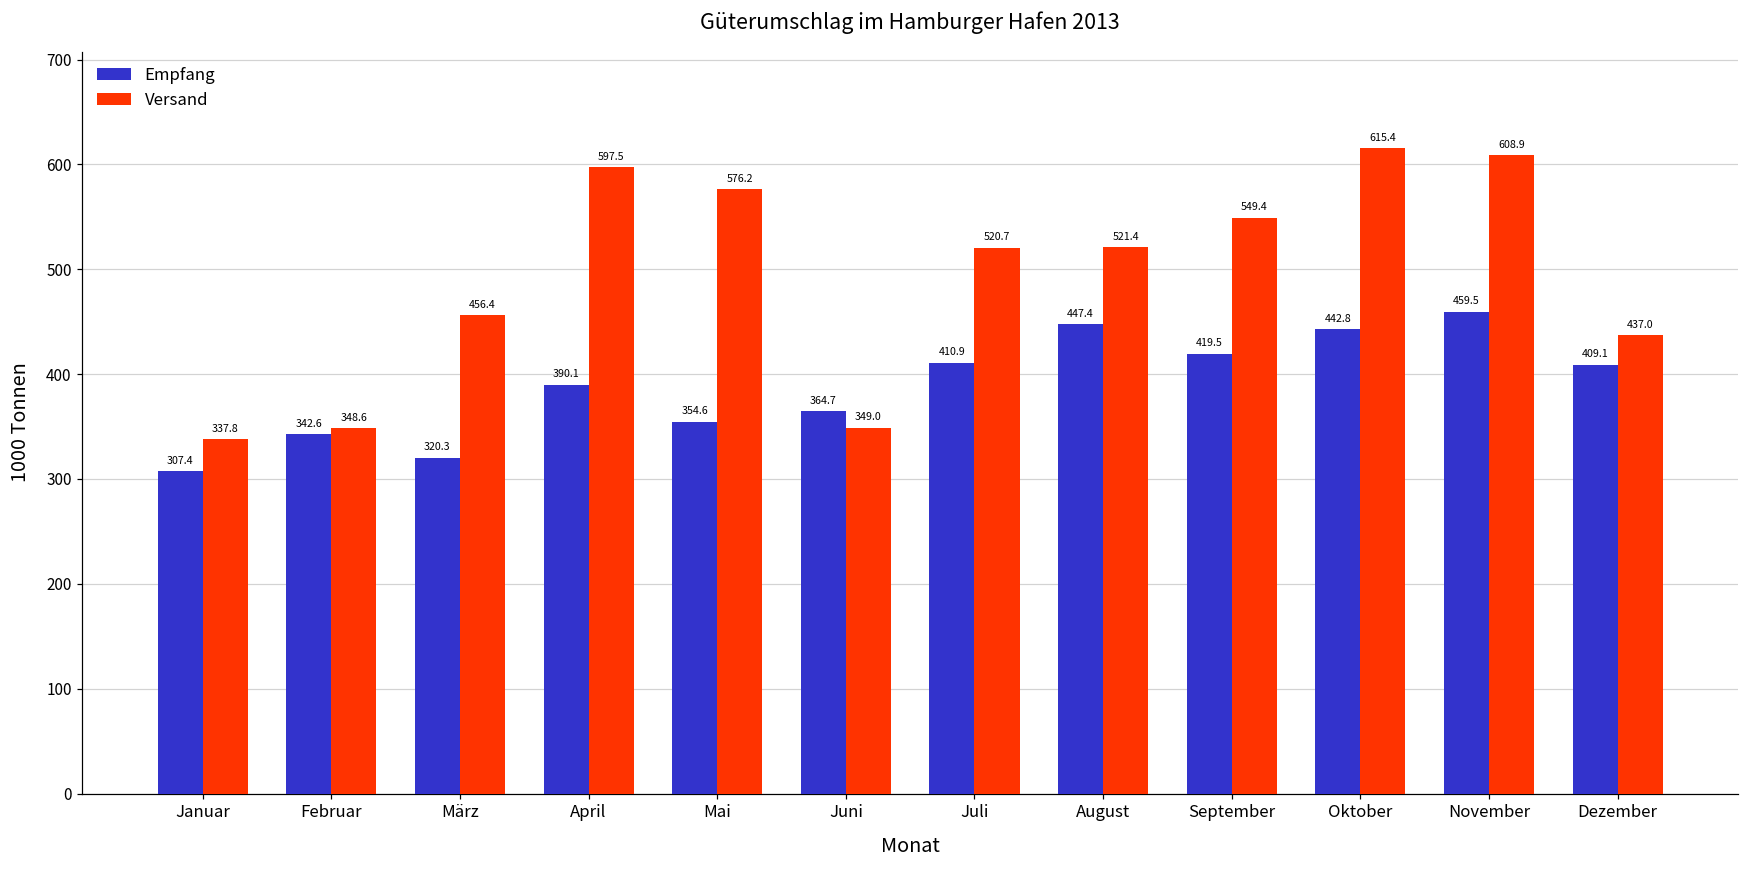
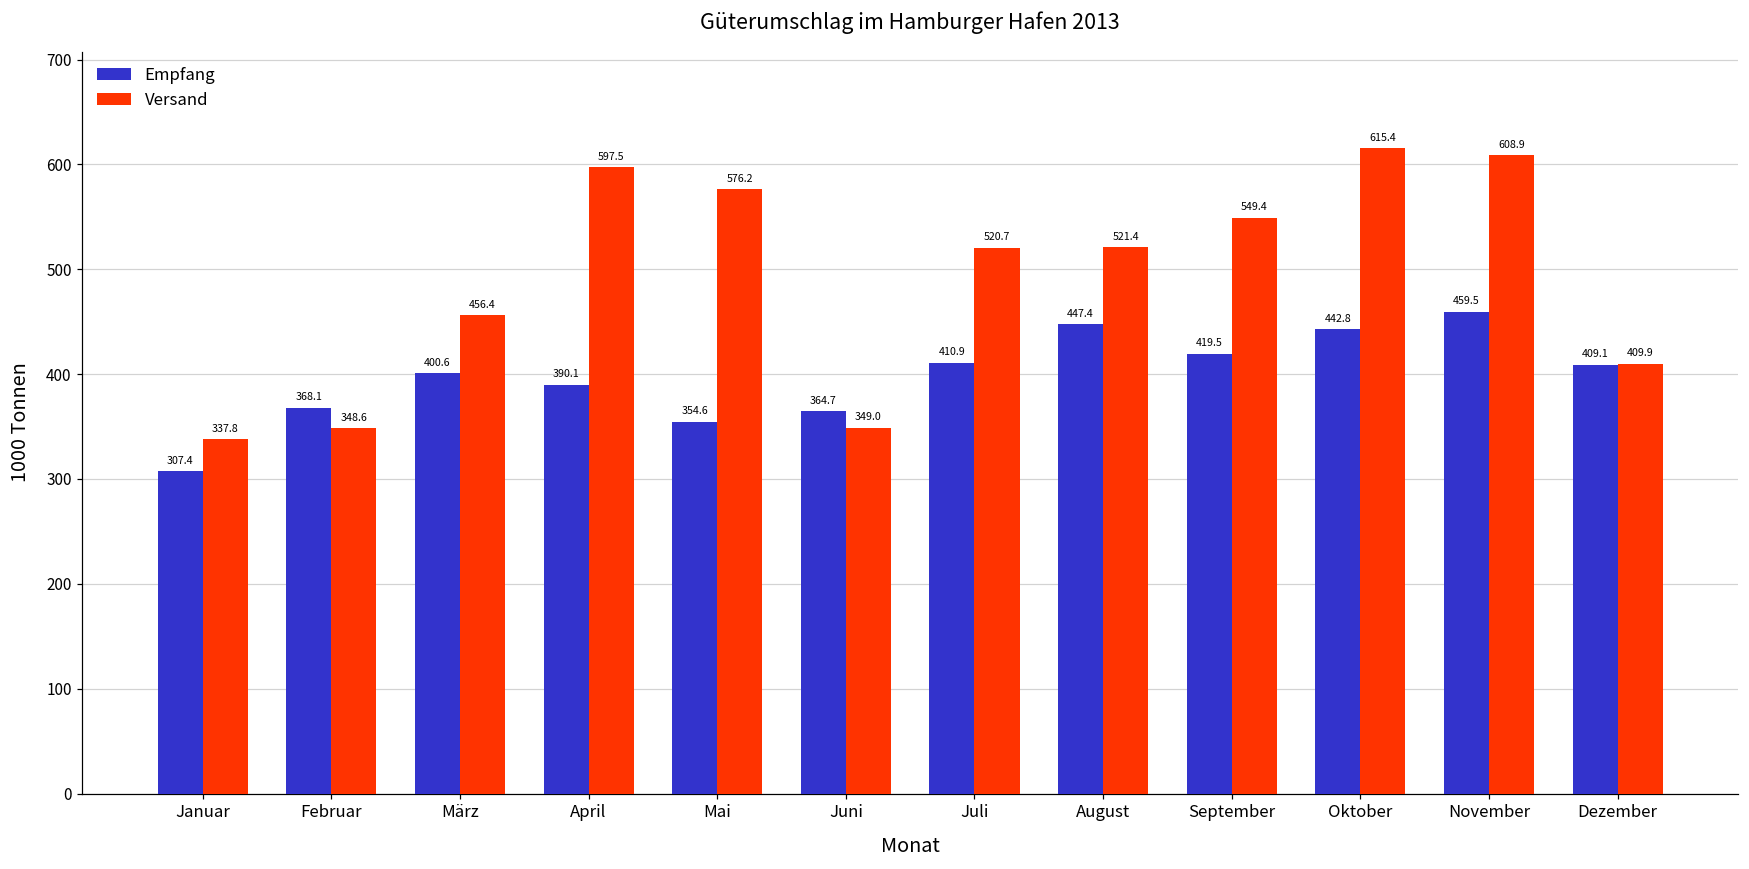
  {
    "Empfang": {
      "Januar": 307.4,
-     "Februar": 342.6,
-     "März": 320.3,
+     "Februar": 368.1,
+     "März": 400.6,
      "April": 390.1,
      "Mai": 354.6,
      "Juni": 364.7,
      "Juli": 410.9,
      "August": 447.4,
      "September": 419.5,
      "Oktober": 442.8,
      "November": 459.5,
      "Dezember": 409.1
    },
    "Versand": {
      "Januar": 337.8,
      "Februar": 348.6,
      "März": 456.4,
      "April": 597.5,
      "Mai": 576.2,
      "Juni": 349.0,
      "Juli": 520.7,
      "August": 521.4,
      "September": 549.4,
      "Oktober": 615.4,
      "November": 608.9,
-     "Dezember": 437.0
+     "Dezember": 409.9
    }
  }
